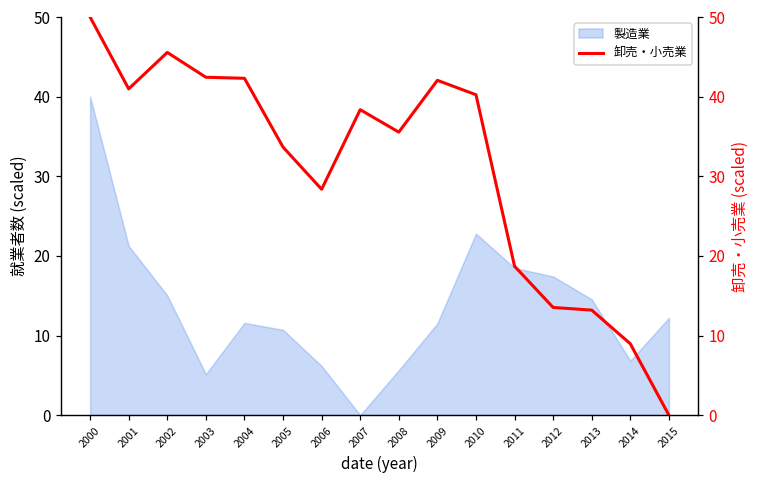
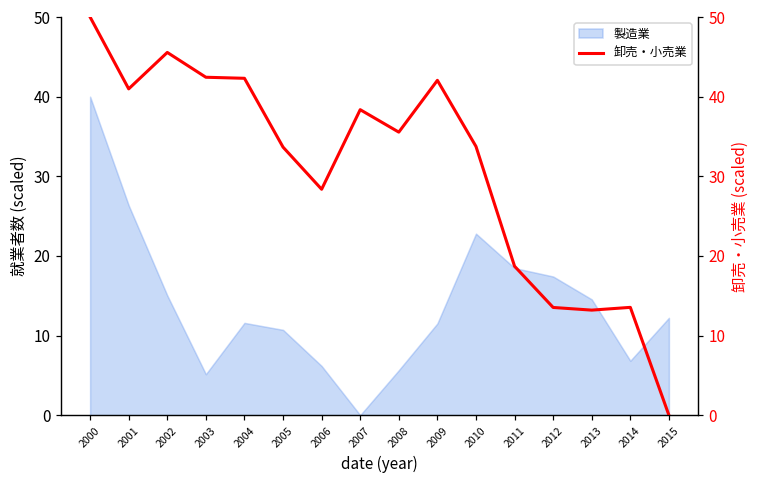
  {
    "製造業": {
      "2000": 40,
-     "2001": 21,
+     "2001": 26,
      "2002": 15,
      "2003": 5,
      "2004": 12,
      "2005": 11,
      "2006": 6,
      "2007": 0,
      "2008": 6,
      "2009": 12,
      "2010": 23,
      "2011": 18,
      "2012": 17,
      "2013": 15,
      "2014": 7,
      "2015": 12
    },
    "卸売・小売業": {
      "2000": 50,
      "2001": 41,
      "2002": 46,
      "2003": 42,
      "2004": 42,
      "2005": 34,
      "2006": 28,
      "2007": 38,
      "2008": 36,
      "2009": 42,
-     "2010": 40,
+     "2010": 34,
      "2011": 19,
      "2012": 14,
      "2013": 13,
-     "2014": 9,
+     "2014": 14,
      "2015": 0
    }
  }
